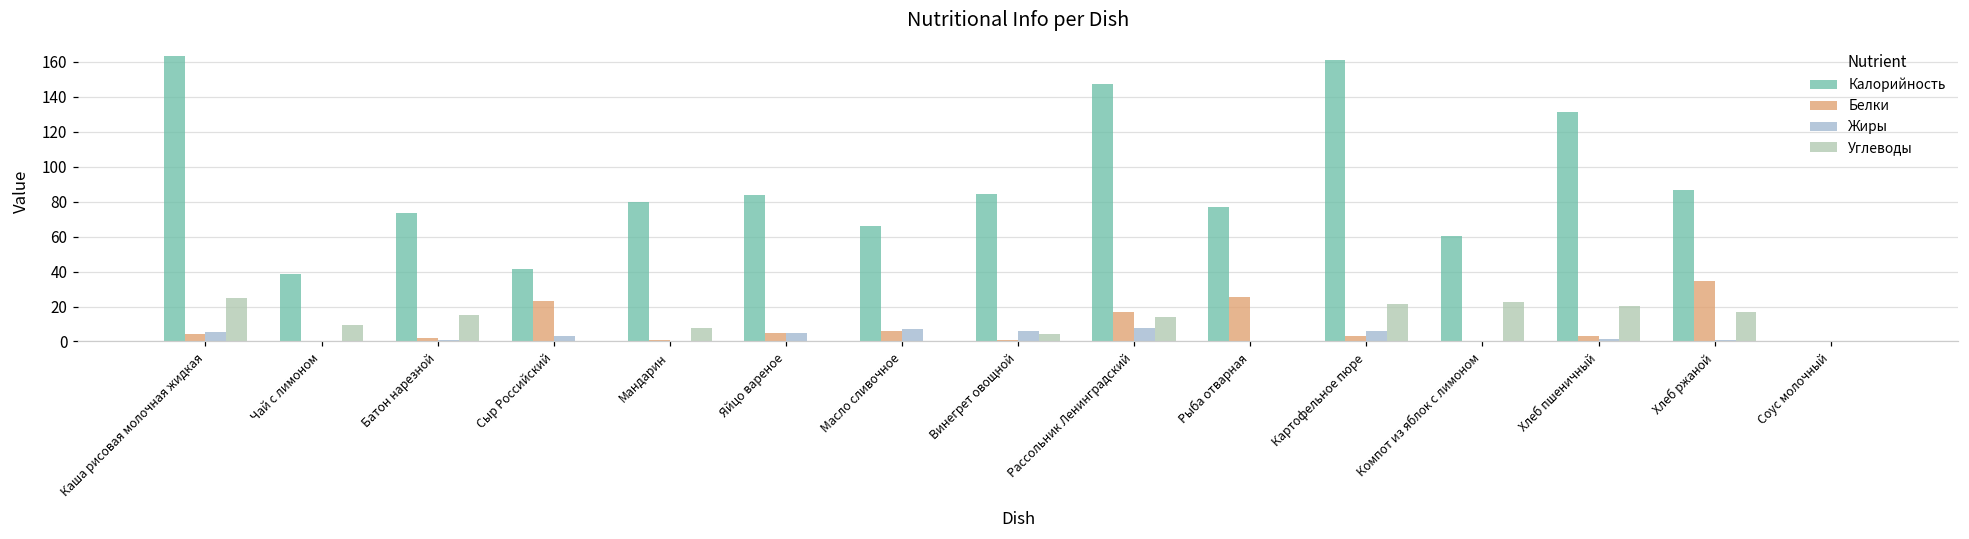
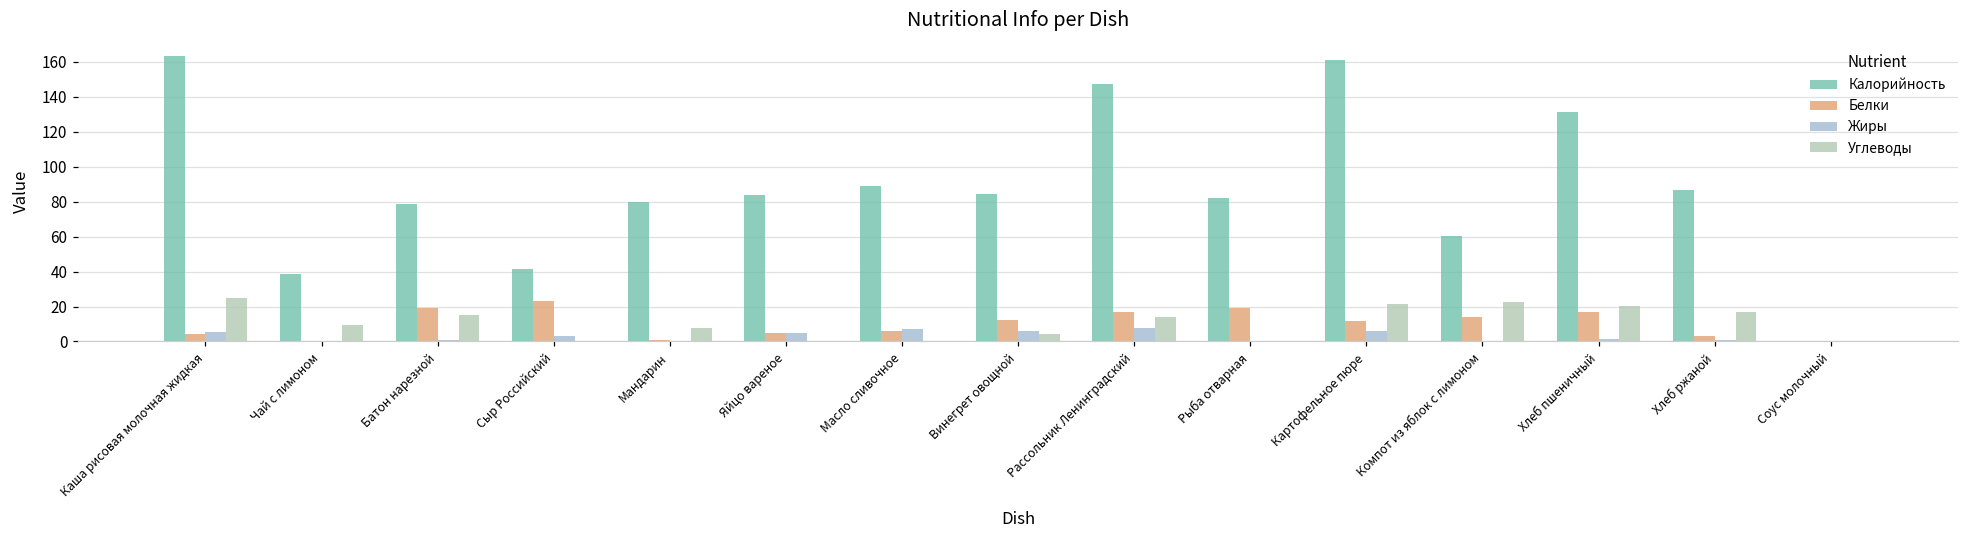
  {
    "Калорийность": {
      "Каша рисовая молочная жидкая": 163,
      "Чай с лимоном": 38,
-     "Батон нарезной": 73,
+     "Батон нарезной": 79,
      "Сыр Российский": 42,
      "Мандарин": 80,
      "Яйцо вареное": 84,
-     "Масло сливочное": 66,
+     "Масло сливочное": 89,
      "Винегрет овощной": 84,
      "Рассольник Ленинградский": 147,
-     "Рыба отварная": 77,
+     "Рыба отварная": 82,
      "Картофельное пюре": 161,
      "Компот из яблок с лимоном": 60,
      "Хлеб пшеничный": 132,
      "Хлеб ржаной": 87
    },
    "Белки": {
      "Каша рисовая молочная жидкая": 4,
-     "Батон нарезной": 2,
+     "Батон нарезной": 19,
      "Сыр Российский": 23,
      "Яйцо вареное": 5,
      "Масло сливочное": 6,
-     "Винегрет овощной": 1,
+     "Винегрет овощной": 13,
      "Рассольник Ленинградский": 17,
-     "Рыба отварная": 26,
-     "Картофельное пюре": 3,
-     "Компот из яблок с лимоном": 0,
-     "Хлеб пшеничный": 3,
-     "Хлеб ржаной": 35
+     "Рыба отварная": 19,
+     "Картофельное пюре": 12,
+     "Компот из яблок с лимоном": 14,
+     "Хлеб пшеничный": 17,
+     "Хлеб ржаной": 3
    }
  }
